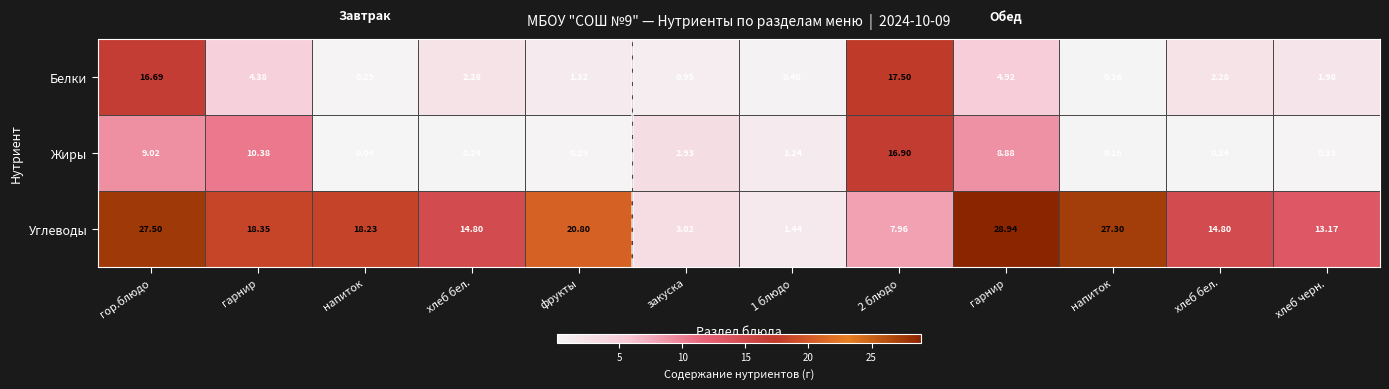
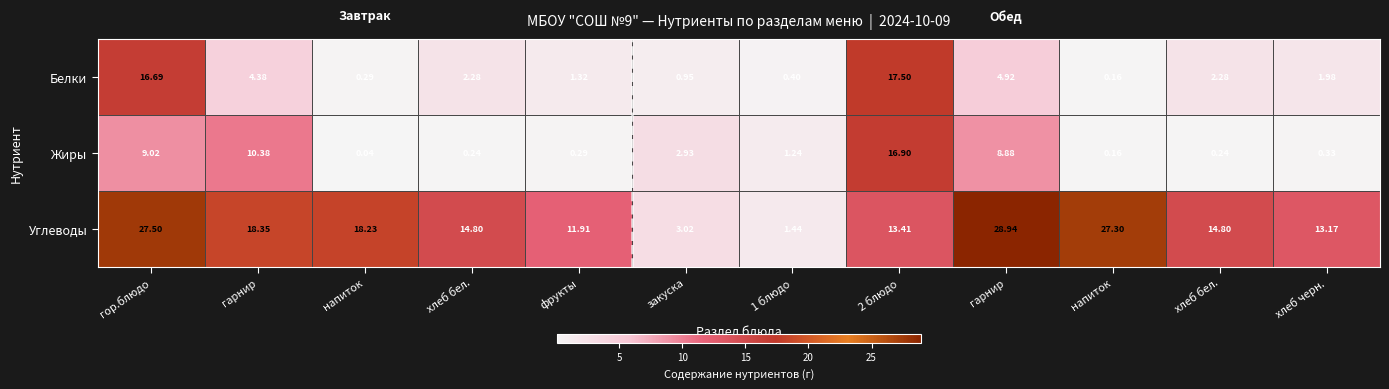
  {
    "Белки": {
      "гор.блюдо": 16.69,
      "2 блюдо": 17.50
    },
    "Жиры": {
      "гор.блюдо": 9.02,
      "2 блюдо": 16.90
    },
    "Углеводы": {
      "гор.блюдо": 27.50,
-     "фрукты": 20.80,
-     "2 блюдо": 7.96,
+     "фрукты": 11.91,
+     "2 блюдо": 13.41,
      "хлеб черн.": 13.17
    }
  }
